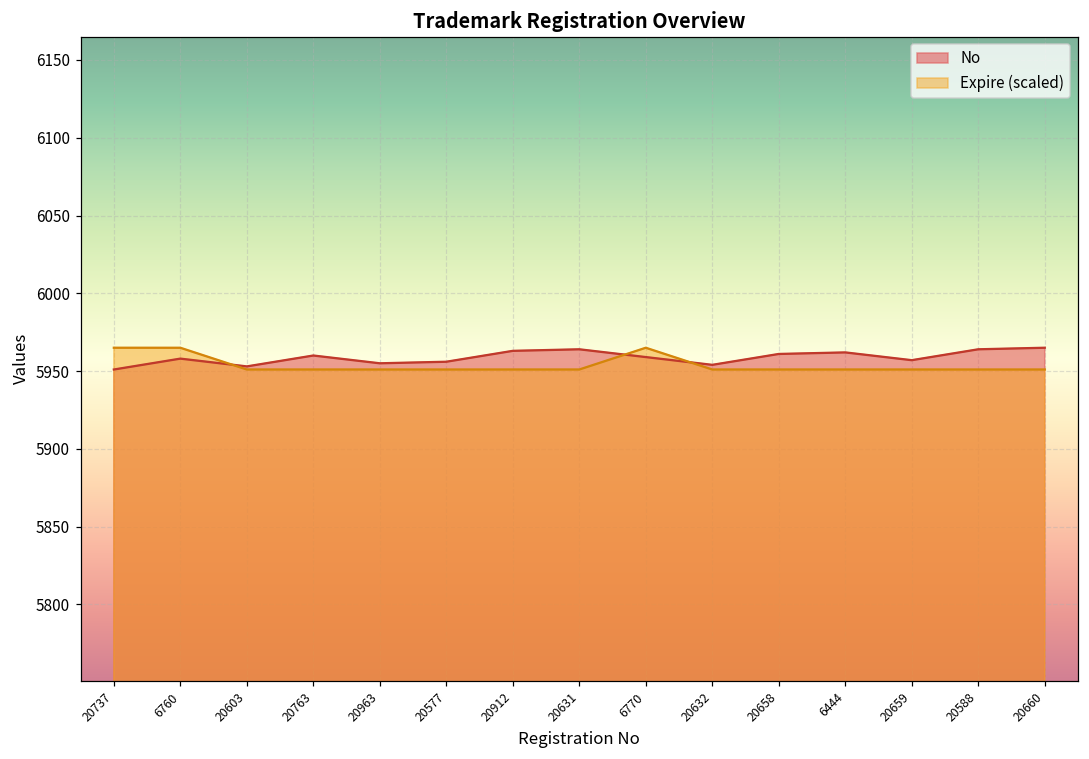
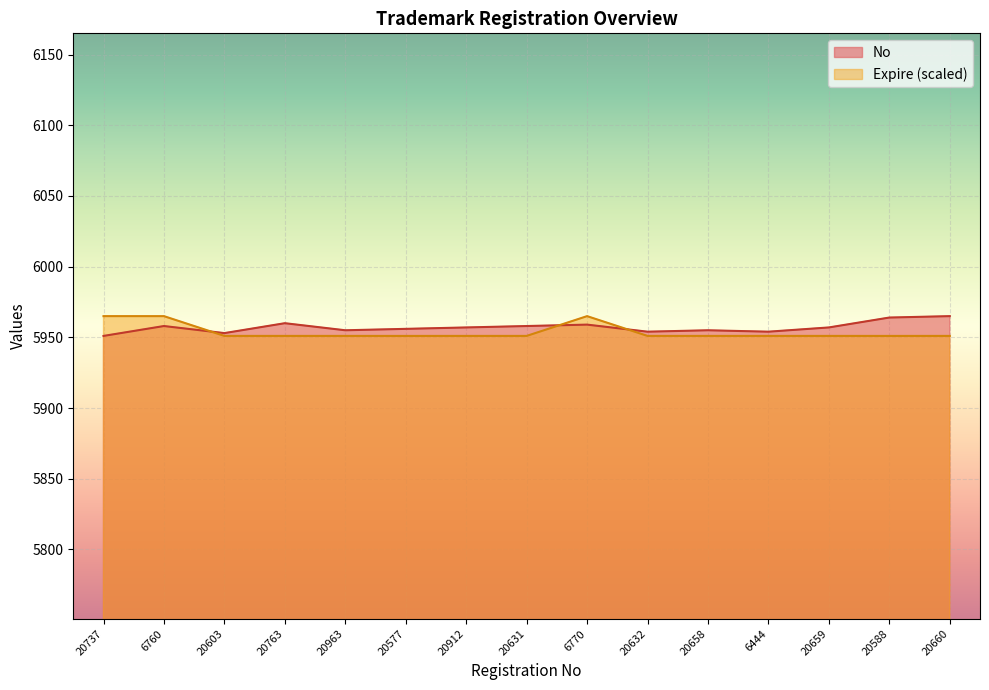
  {
    "No": {
      "20737": 5951,
      "6760": 5958,
      "20603": 5953,
      "20763": 5960,
      "20963": 5955,
      "20577": 5956,
-     "20912": 5963,
-     "20631": 5964,
+     "20912": 5957,
+     "20631": 5958,
      "6770": 5959,
      "20632": 5954,
-     "20658": 5961,
-     "6444": 5962,
+     "20658": 5955,
+     "6444": 5954,
      "20659": 5957,
      "20588": 5964,
      "20660": 5965
    },
    "Expire (scaled)": {
      "20737": 5965,
      "6760": 5965,
      "20603": 5951,
      "20763": 5951,
      "20963": 5951,
      "20577": 5951,
      "20912": 5951,
      "20631": 5951,
      "6770": 5965,
      "20632": 5951,
      "20658": 5951,
      "6444": 5951,
      "20659": 5951,
      "20588": 5951,
      "20660": 5951
    }
  }
